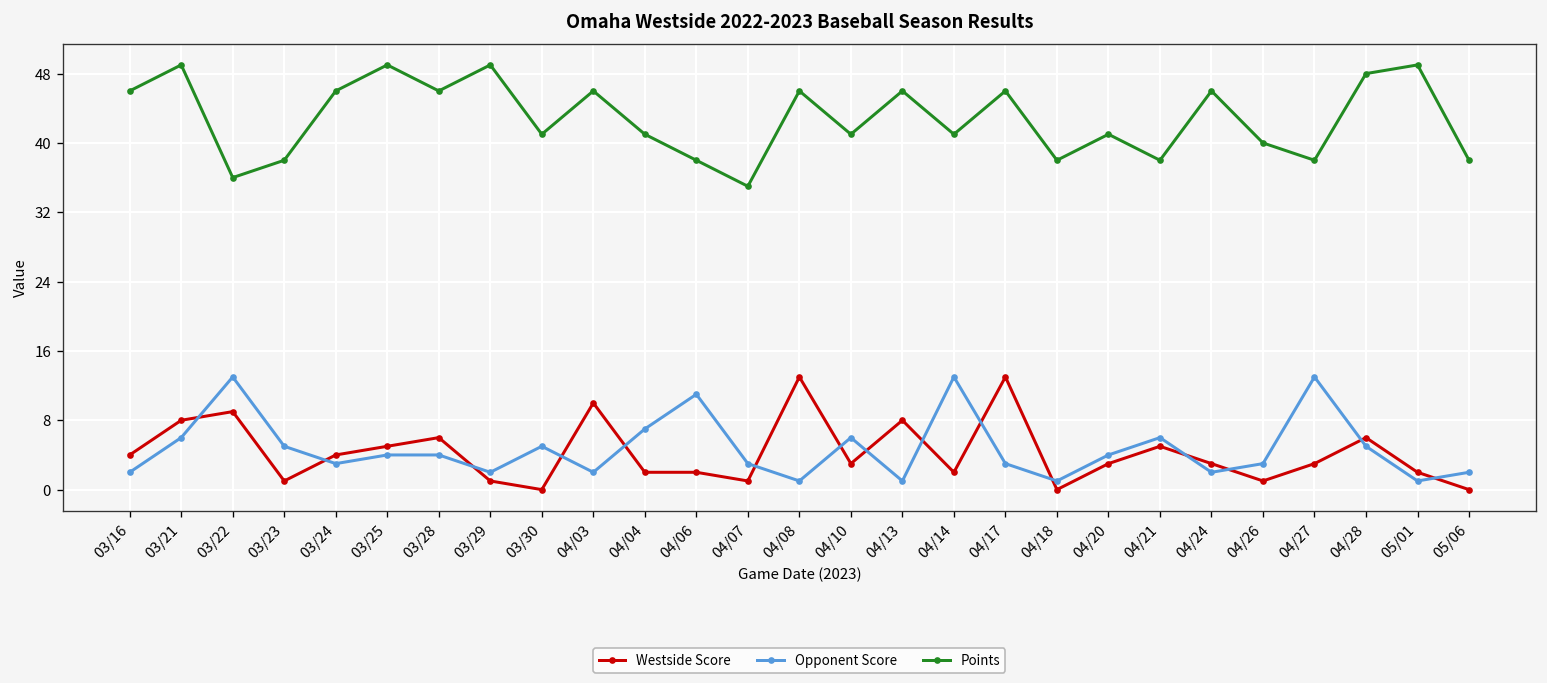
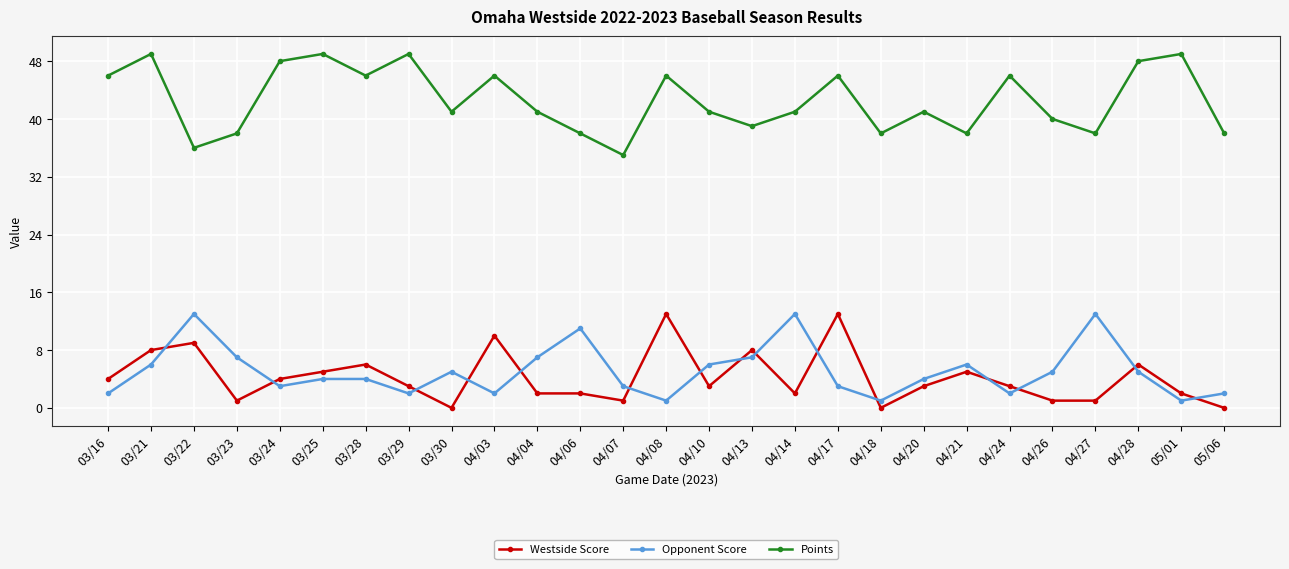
  {
    "Westside Score": {
      "03/16": 4,
      "03/21": 8,
      "03/22": 9,
      "03/23": 1,
      "03/24": 4,
      "03/25": 5,
      "03/28": 6,
-     "03/29": 1,
+     "03/29": 3,
      "03/30": 0,
      "04/03": 10,
      "04/04": 2,
      "04/06": 2,
      "04/07": 1,
      "04/08": 13,
      "04/10": 3,
      "04/13": 8,
      "04/14": 2,
      "04/17": 13,
      "04/18": 0,
      "04/20": 3,
      "04/21": 5,
      "04/24": 3,
      "04/26": 1,
-     "04/27": 3,
+     "04/27": 1,
      "04/28": 6,
      "05/01": 2,
      "05/06": 0
    },
    "Opponent Score": {
      "03/16": 2,
      "03/21": 6,
      "03/22": 13,
-     "03/23": 5,
+     "03/23": 7,
      "03/24": 3,
      "03/25": 4,
      "03/28": 4,
      "03/29": 2,
      "03/30": 5,
      "04/03": 2,
      "04/04": 7,
      "04/06": 11,
      "04/07": 3,
      "04/08": 1,
      "04/10": 6,
-     "04/13": 1,
+     "04/13": 7,
      "04/14": 13,
      "04/17": 3,
      "04/18": 1,
      "04/20": 4,
      "04/21": 6,
      "04/24": 2,
-     "04/26": 3,
+     "04/26": 5,
      "04/27": 13,
      "04/28": 5,
      "05/01": 1,
      "05/06": 2
    },
    "Points": {
      "03/16": 46,
      "03/21": 49,
      "03/22": 36,
      "03/23": 38,
-     "03/24": 46,
+     "03/24": 48,
      "03/25": 49,
      "03/28": 46,
      "03/29": 49,
      "03/30": 41,
      "04/03": 46,
      "04/04": 41,
      "04/06": 38,
      "04/07": 35,
      "04/08": 46,
      "04/10": 41,
-     "04/13": 46,
+     "04/13": 39,
      "04/14": 41,
      "04/17": 46,
      "04/18": 38,
      "04/20": 41,
      "04/21": 38,
      "04/24": 46,
      "04/26": 40,
      "04/27": 38,
      "04/28": 48,
      "05/01": 49,
      "05/06": 38
    }
  }
